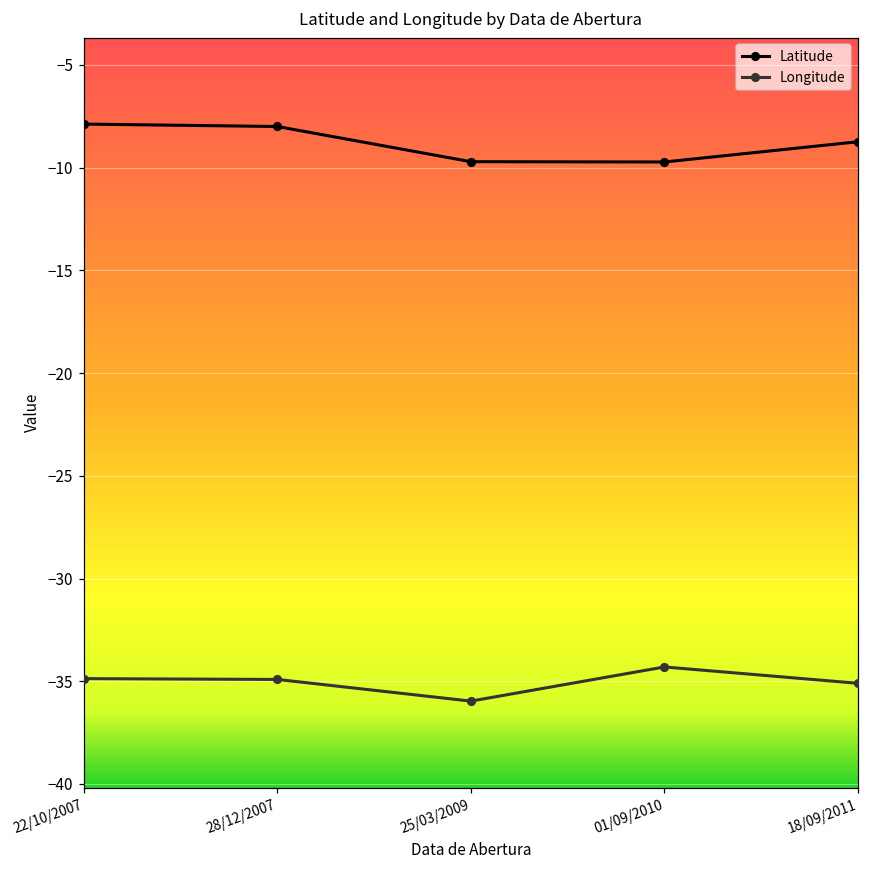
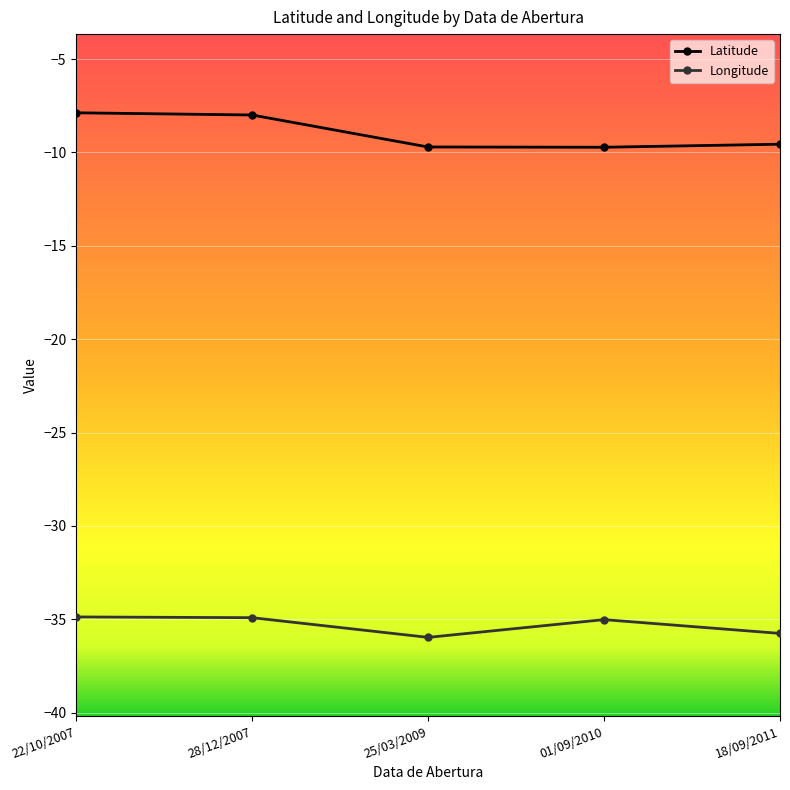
  {
    "Latitude": {
      "22/10/2007": -7.9,
      "28/12/2007": -8.0,
      "25/03/2009": -9.7,
      "01/09/2010": -9.7,
-     "18/09/2011": -8.7
+     "18/09/2011": -9.6
    },
    "Longitude": {
      "22/10/2007": -34.9,
      "28/12/2007": -34.9,
      "25/03/2009": -36.0,
-     "01/09/2010": -34.3,
-     "18/09/2011": -35.1
+     "01/09/2010": -35.0,
+     "18/09/2011": -35.8
    }
  }
